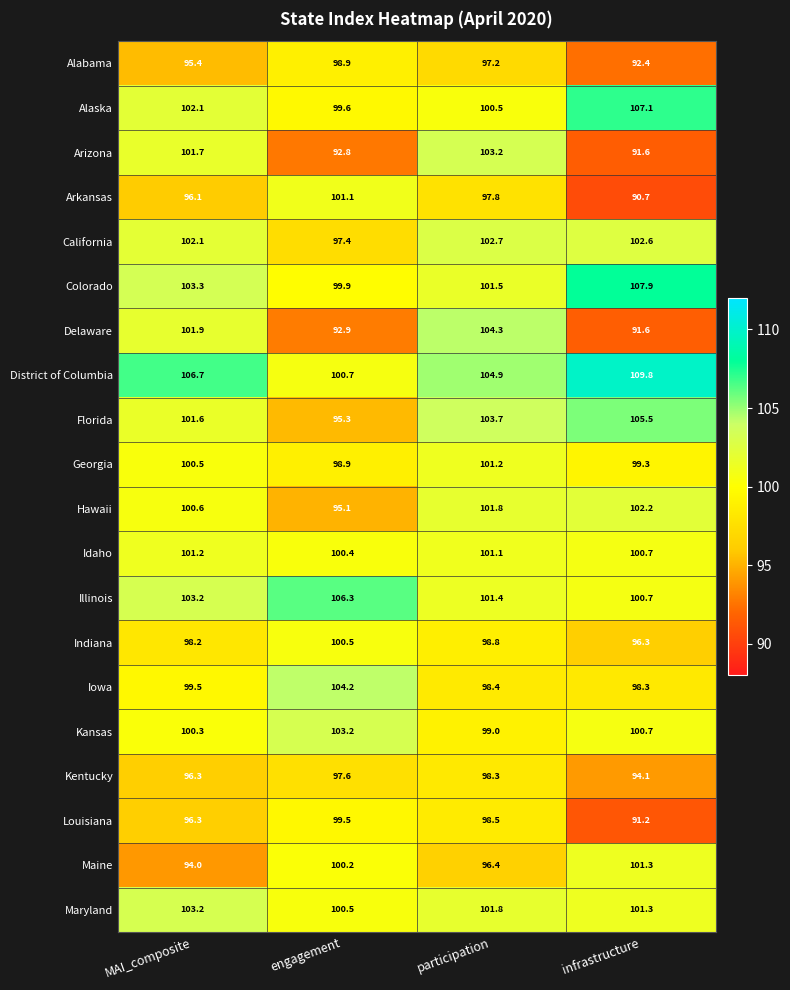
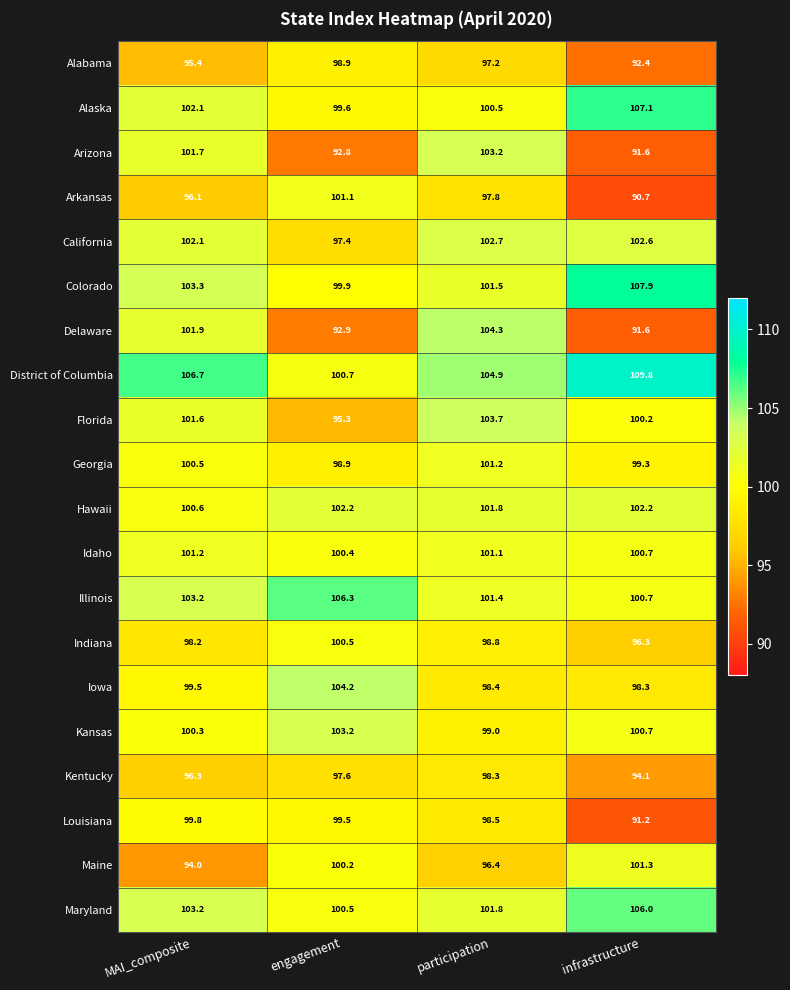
  {
    "Alabama": {
      "MAI_composite": 95.4,
      "engagement": 98.9,
      "participation": 97.2,
      "infrastructure": 92.4
    },
    "Alaska": {
      "MAI_composite": 102.1,
      "engagement": 99.6,
      "participation": 100.5,
      "infrastructure": 107.1
    },
    "Arizona": {
      "MAI_composite": 101.7,
      "engagement": 92.8,
      "participation": 103.2,
      "infrastructure": 91.6
    },
    "Arkansas": {
      "MAI_composite": 96.1,
      "engagement": 101.1,
      "participation": 97.8,
      "infrastructure": 90.7
    },
    "California": {
      "MAI_composite": 102.1,
      "engagement": 97.4,
      "participation": 102.7,
      "infrastructure": 102.6
    },
    "Colorado": {
      "MAI_composite": 103.3,
      "engagement": 99.9,
      "participation": 101.5,
      "infrastructure": 107.9
    },
    "Delaware": {
      "MAI_composite": 101.9,
      "engagement": 92.9,
      "participation": 104.3,
      "infrastructure": 91.6
    },
    "District of Columbia": {
      "MAI_composite": 106.7,
      "engagement": 100.7,
      "participation": 104.9,
      "infrastructure": 109.8
    },
    "Florida": {
      "MAI_composite": 101.6,
      "engagement": 95.3,
      "participation": 103.7,
-     "infrastructure": 105.5
+     "infrastructure": 100.2
    },
    "Georgia": {
      "MAI_composite": 100.5,
      "engagement": 98.9,
      "participation": 101.2,
      "infrastructure": 99.3
    },
    "Hawaii": {
      "MAI_composite": 100.6,
-     "engagement": 95.1,
+     "engagement": 102.2,
      "participation": 101.8,
      "infrastructure": 102.2
    },
    "Idaho": {
      "MAI_composite": 101.2,
      "engagement": 100.4,
      "participation": 101.1,
      "infrastructure": 100.7
    },
    "Illinois": {
      "MAI_composite": 103.2,
      "engagement": 106.3,
      "participation": 101.4,
      "infrastructure": 100.7
    },
    "Indiana": {
      "MAI_composite": 98.2,
      "engagement": 100.5,
      "participation": 98.8,
      "infrastructure": 96.3
    },
    "Iowa": {
      "MAI_composite": 99.5,
      "engagement": 104.2,
      "participation": 98.4,
      "infrastructure": 98.3
    },
    "Kansas": {
      "MAI_composite": 100.3,
      "engagement": 103.2,
      "participation": 99.0,
      "infrastructure": 100.7
    },
    "Kentucky": {
      "MAI_composite": 96.3,
      "engagement": 97.6,
      "participation": 98.3,
      "infrastructure": 94.1
    },
    "Louisiana": {
-     "MAI_composite": 96.3,
+     "MAI_composite": 99.8,
      "engagement": 99.5,
      "participation": 98.5,
      "infrastructure": 91.2
    },
    "Maine": {
      "MAI_composite": 94.0,
      "engagement": 100.2,
      "participation": 96.4,
      "infrastructure": 101.3
    },
    "Maryland": {
      "MAI_composite": 103.2,
      "engagement": 100.5,
      "participation": 101.8,
-     "infrastructure": 101.3
+     "infrastructure": 106.0
    }
  }
